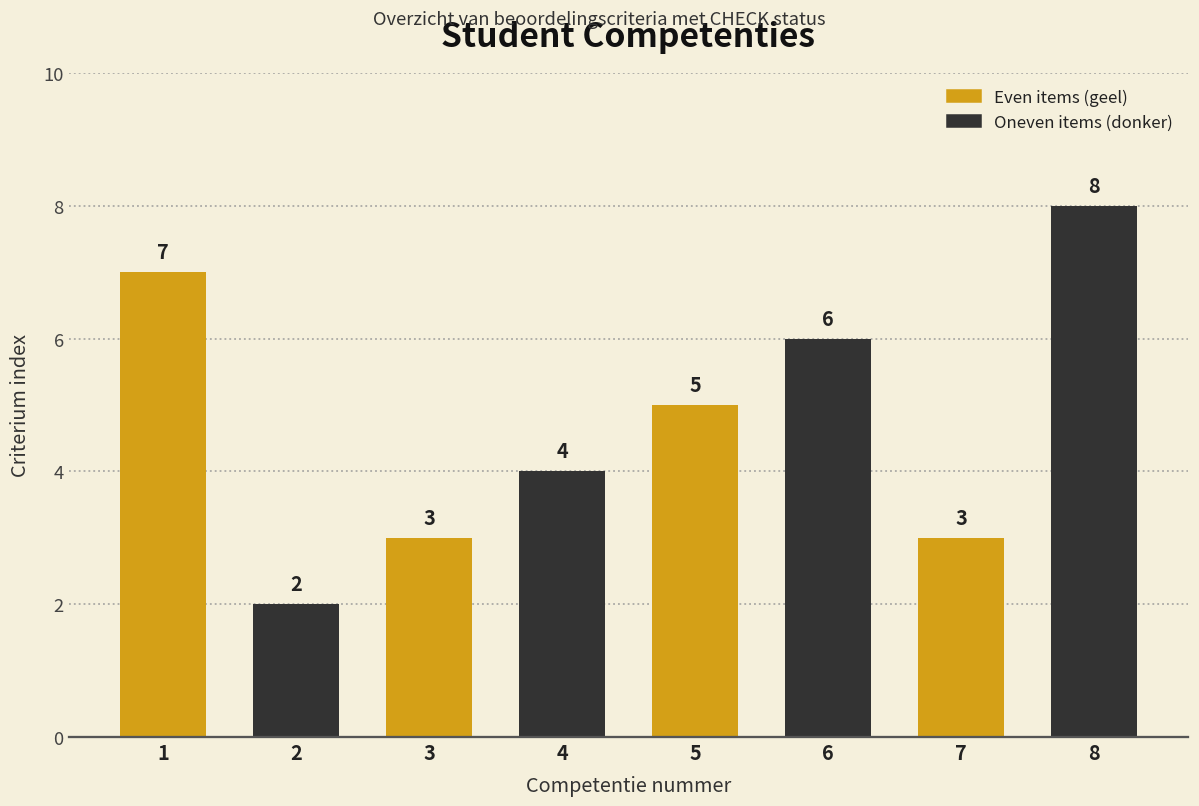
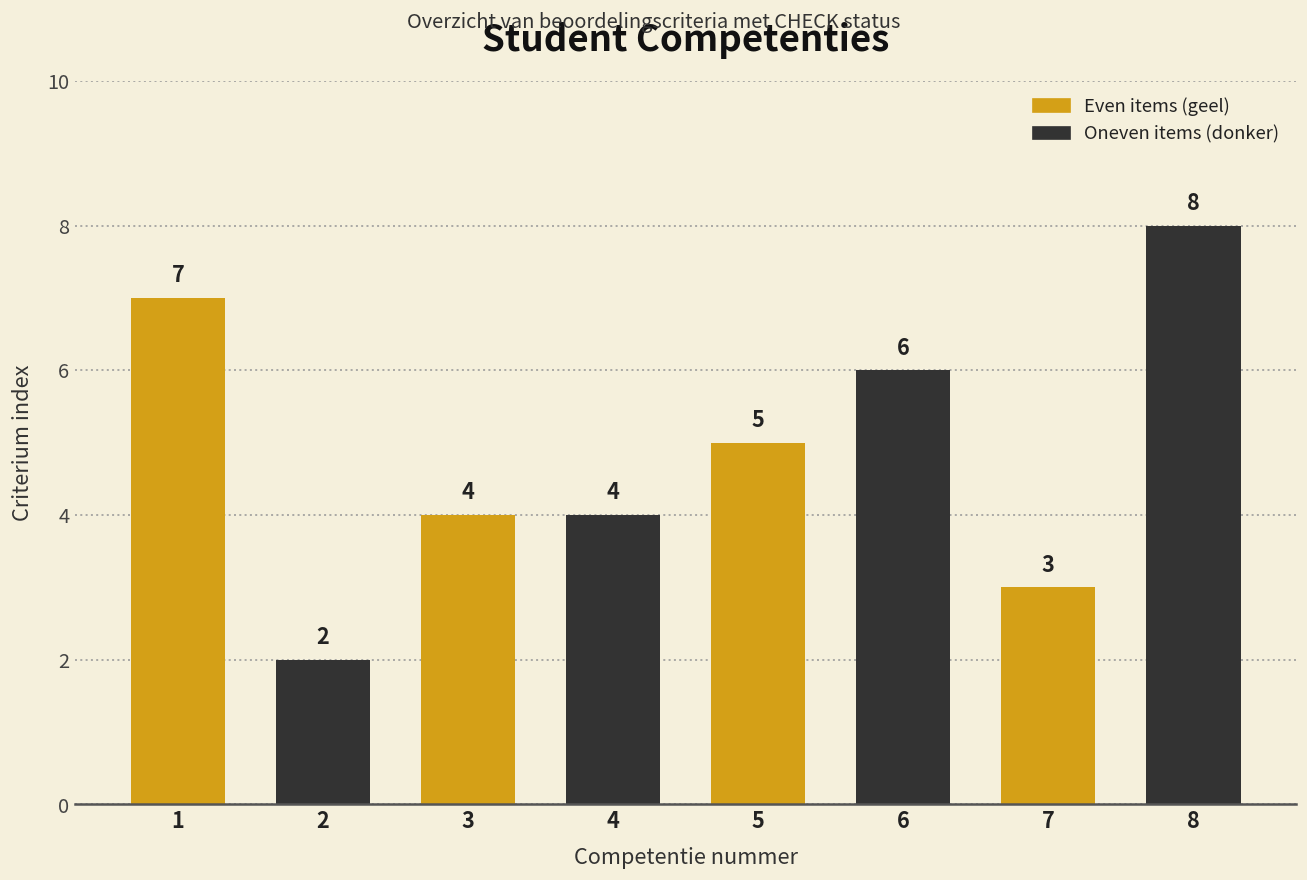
  {
    "1": 7,
    "2": 2,
-   "3": 3,
+   "3": 4,
    "4": 4,
    "5": 5,
    "6": 6,
    "7": 3,
    "8": 8
  }
